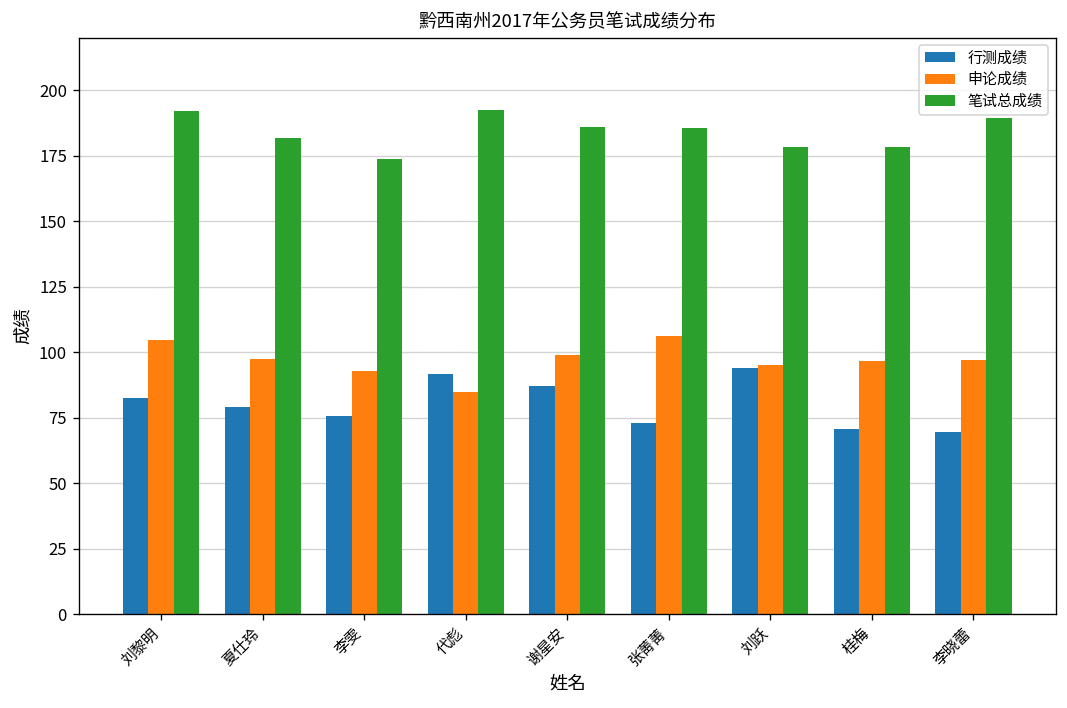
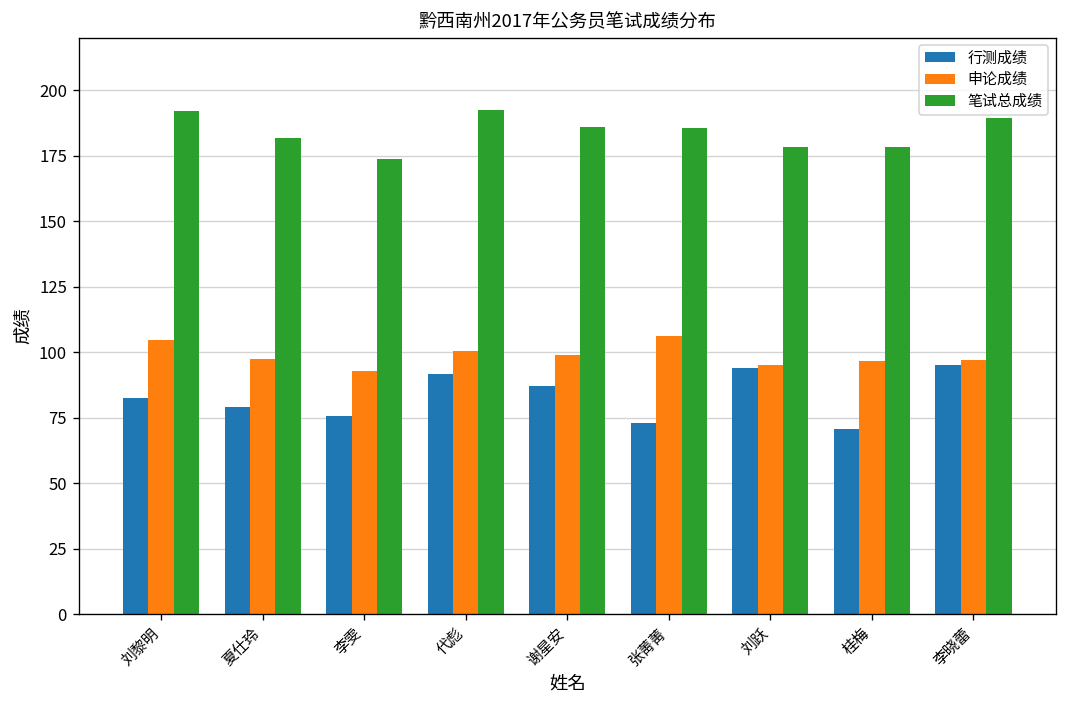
  {
    "行测成绩": {
      "刘黎明": 83,
      "夏仕玲": 79,
      "李雯": 76,
      "代彪": 92,
      "谢星安": 87,
      "张菁菁": 73,
      "刘跃": 94,
      "桂梅": 71,
-     "李晓蕾": 70
+     "李晓蕾": 95
    },
    "申论成绩": {
      "刘黎明": 105,
      "夏仕玲": 98,
      "李雯": 93,
-     "代彪": 85,
+     "代彪": 101,
      "谢星安": 99,
      "张菁菁": 106,
      "刘跃": 95,
      "桂梅": 97,
      "李晓蕾": 97
    },
    "笔试总成绩": {
      "刘黎明": 192,
      "夏仕玲": 182,
      "李雯": 174,
      "代彪": 192,
      "谢星安": 186,
      "张菁菁": 186,
      "刘跃": 178,
      "桂梅": 178
    }
  }
